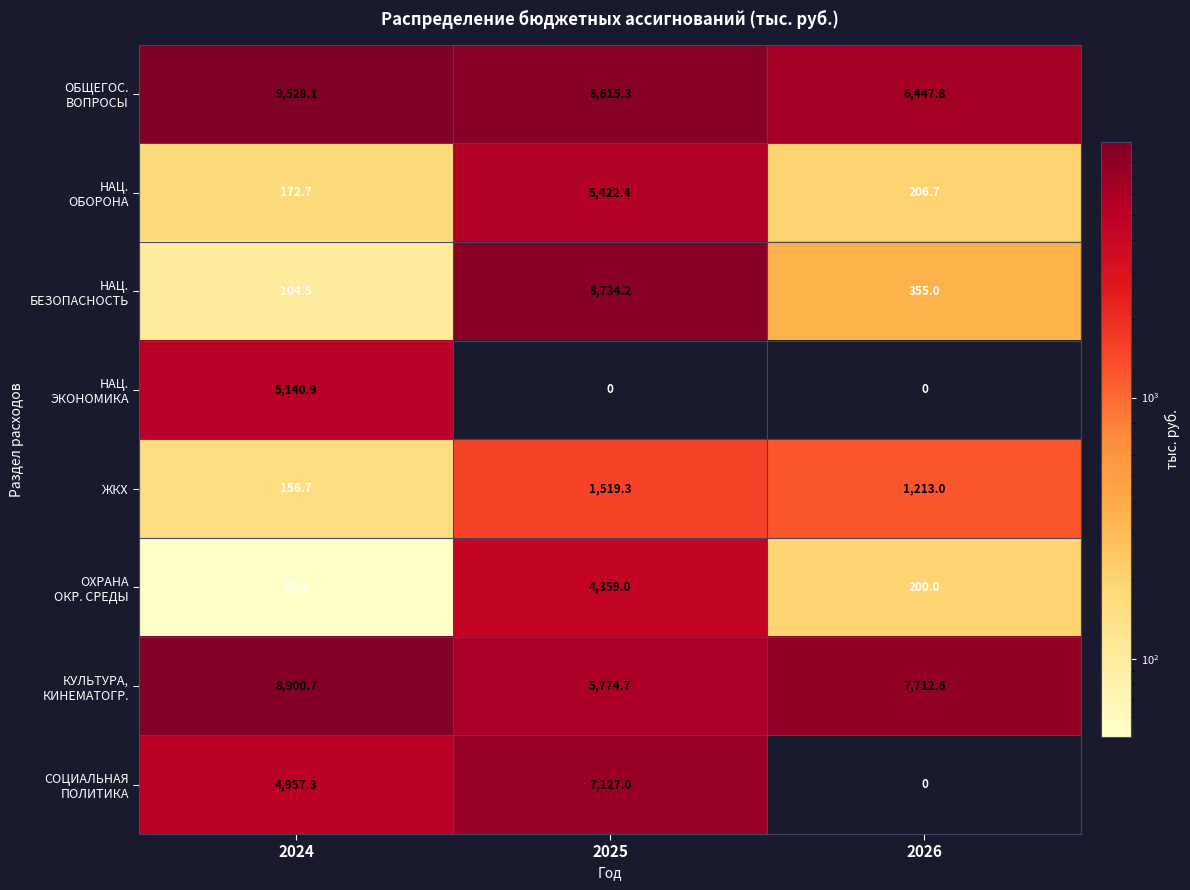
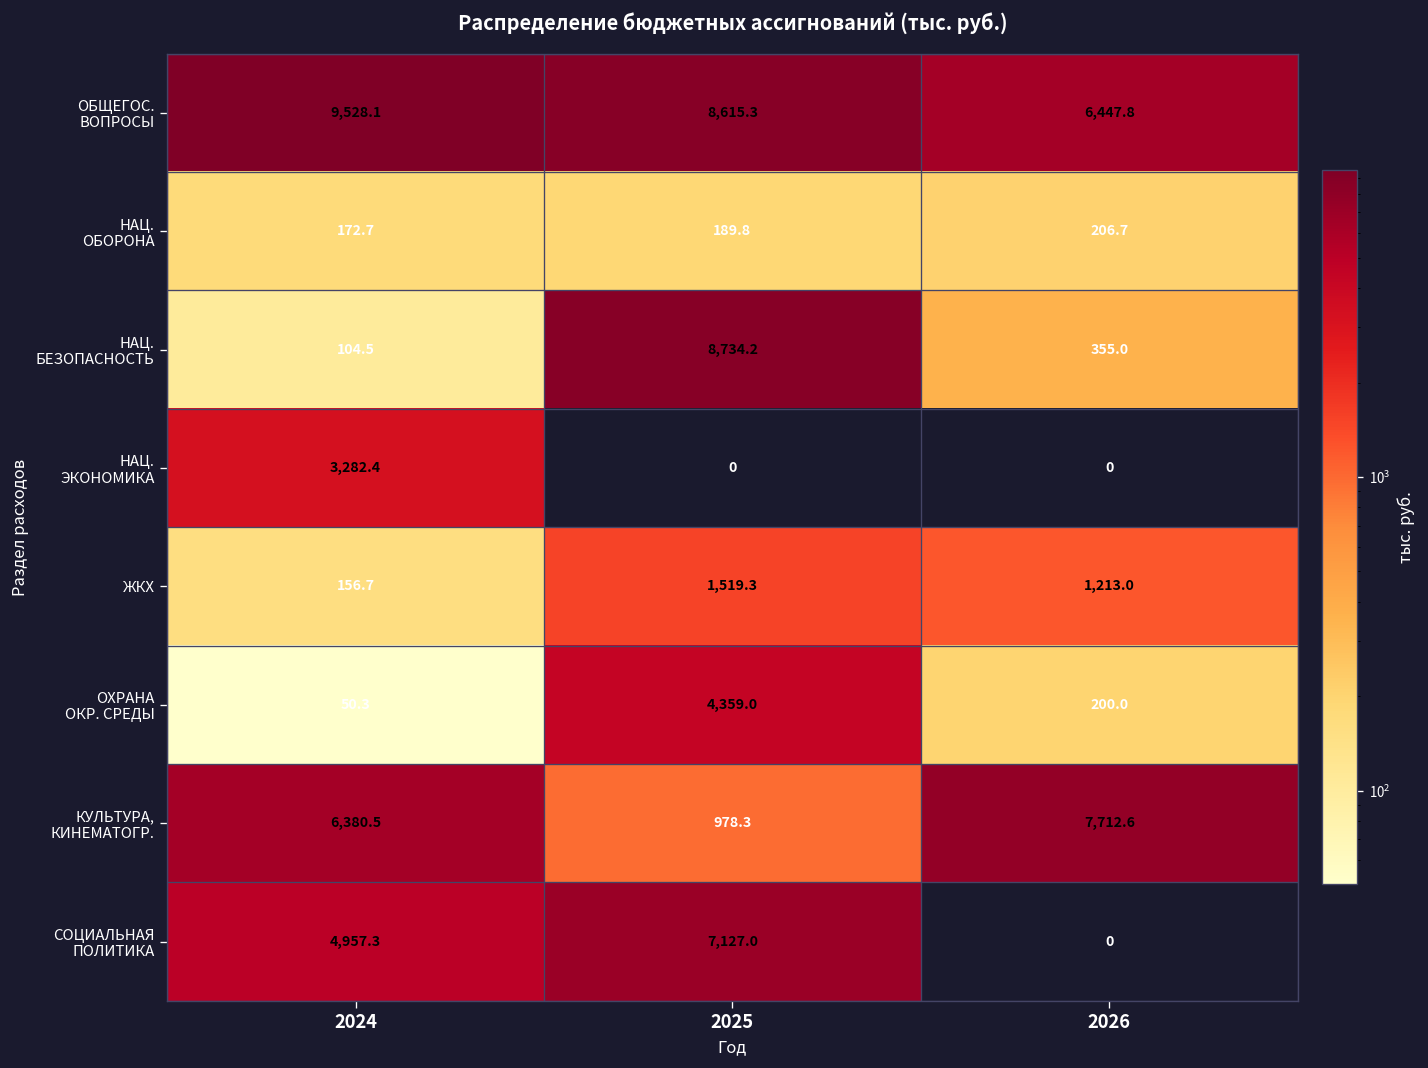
  {
    "ОБЩЕГОС. ВОПРОСЫ": {
      "2024": "9,528.1",
      "2025": "8,615.3",
      "2026": "6,447.8"
    },
    "НАЦ. ОБОРОНА": {
      "2024": "172.7",
-     "2025": "5,422.4",
+     "2025": "189.8",
      "2026": "206.7"
    },
    "НАЦ. БЕЗОПАСНОСТЬ": {
      "2024": "104.5",
      "2025": "8,734.2",
      "2026": "355.0"
    },
    "НАЦ. ЭКОНОМИКА": {
-     "2024": "5,140.9",
+     "2024": "3,282.4",
      "2025": "0",
      "2026": "0"
    },
    "ЖКХ": {
      "2024": "156.7",
      "2025": "1,519.3",
      "2026": "1,213.0"
    },
    "ОХРАНА ОКР. СРЕДЫ": {
      "2024": "50.3",
      "2025": "4,359.0",
      "2026": "200.0"
    },
    "КУЛЬТУРА, КИНЕМАТОГР.": {
-     "2024": "8,900.7",
-     "2025": "5,774.7",
+     "2024": "6,380.5",
+     "2025": "978.3",
      "2026": "7,712.6"
    },
    "СОЦИАЛЬНАЯ ПОЛИТИКА": {
      "2024": "4,957.3",
      "2025": "7,127.0",
      "2026": "0"
    }
  }
